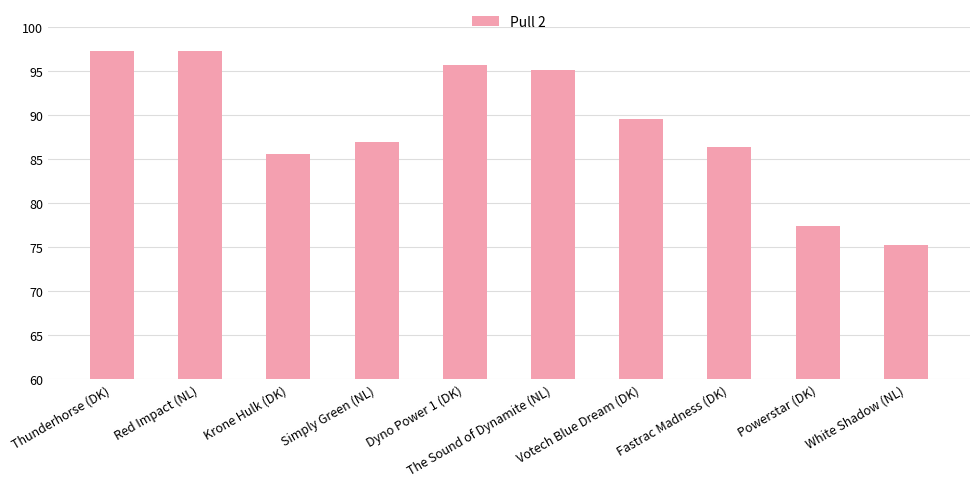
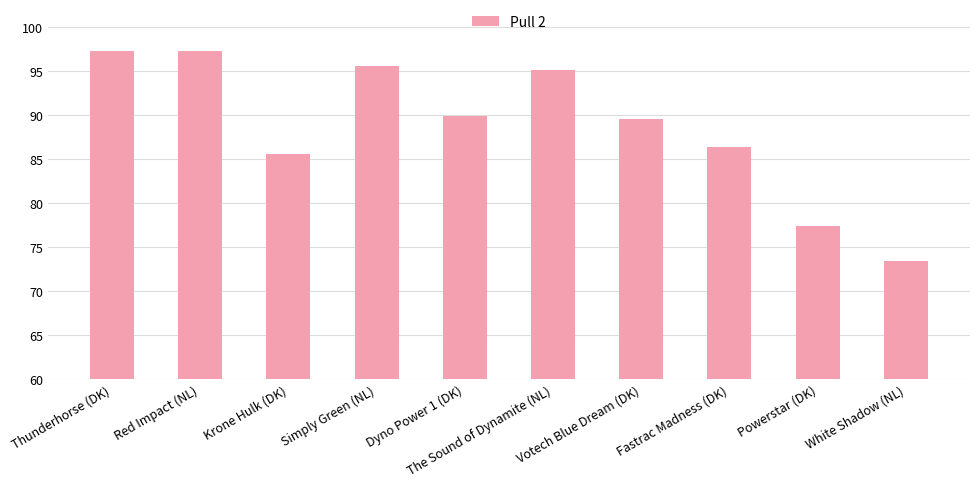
  {
    "Thunderhorse (DK)": 97,
    "Red Impact (NL)": 97,
    "Krone Hulk (DK)": 86,
-   "Simply Green (NL)": 87,
-   "Dyno Power 1 (DK)": 96,
+   "Simply Green (NL)": 96,
+   "Dyno Power 1 (DK)": 90,
    "The Sound of Dynamite (NL)": 95,
    "Votech Blue Dream (DK)": 90,
    "Fastrac Madness (DK)": 86,
    "Powerstar (DK)": 77,
-   "White Shadow (NL)": 75
+   "White Shadow (NL)": 73
  }
